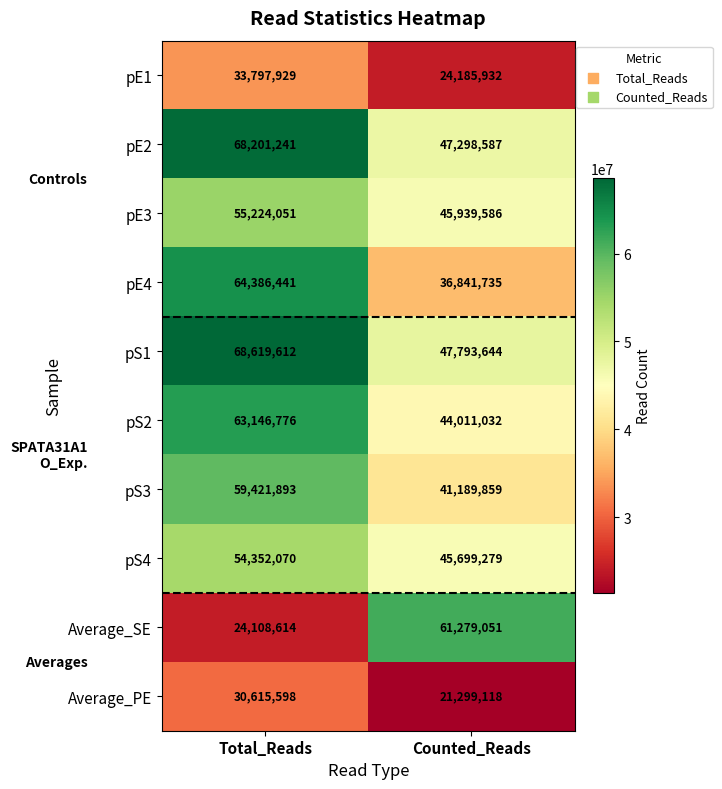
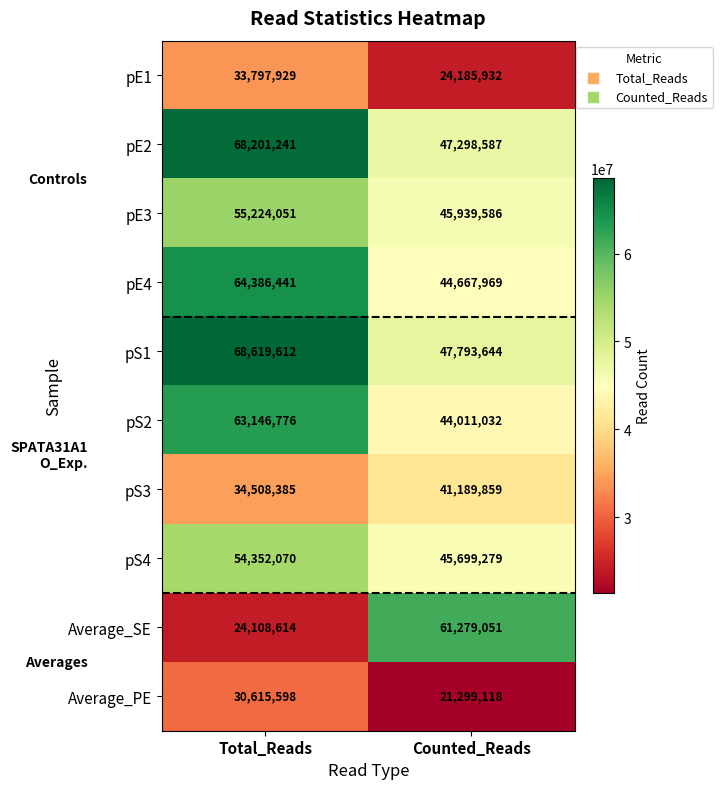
  {
    "pE1": {
      "Total_Reads": "33,797,929",
      "Counted_Reads": "24,185,932"
    },
    "pE2": {
      "Total_Reads": "68,201,241",
      "Counted_Reads": "47,298,587"
    },
    "pE3": {
      "Total_Reads": "55,224,051",
      "Counted_Reads": "45,939,586"
    },
    "pE4": {
      "Total_Reads": "64,386,441",
-     "Counted_Reads": "36,841,735"
+     "Counted_Reads": "44,667,969"
    },
    "pS1": {
      "Total_Reads": "68,619,612",
      "Counted_Reads": "47,793,644"
    },
    "pS2": {
      "Total_Reads": "63,146,776",
      "Counted_Reads": "44,011,032"
    },
    "pS3": {
-     "Total_Reads": "59,421,893",
+     "Total_Reads": "34,508,385",
      "Counted_Reads": "41,189,859"
    },
    "pS4": {
      "Total_Reads": "54,352,070",
      "Counted_Reads": "45,699,279"
    },
    "Average_SE": {
      "Total_Reads": "24,108,614",
      "Counted_Reads": "61,279,051"
    },
    "Average_PE": {
      "Total_Reads": "30,615,598",
      "Counted_Reads": "21,299,118"
    }
  }
